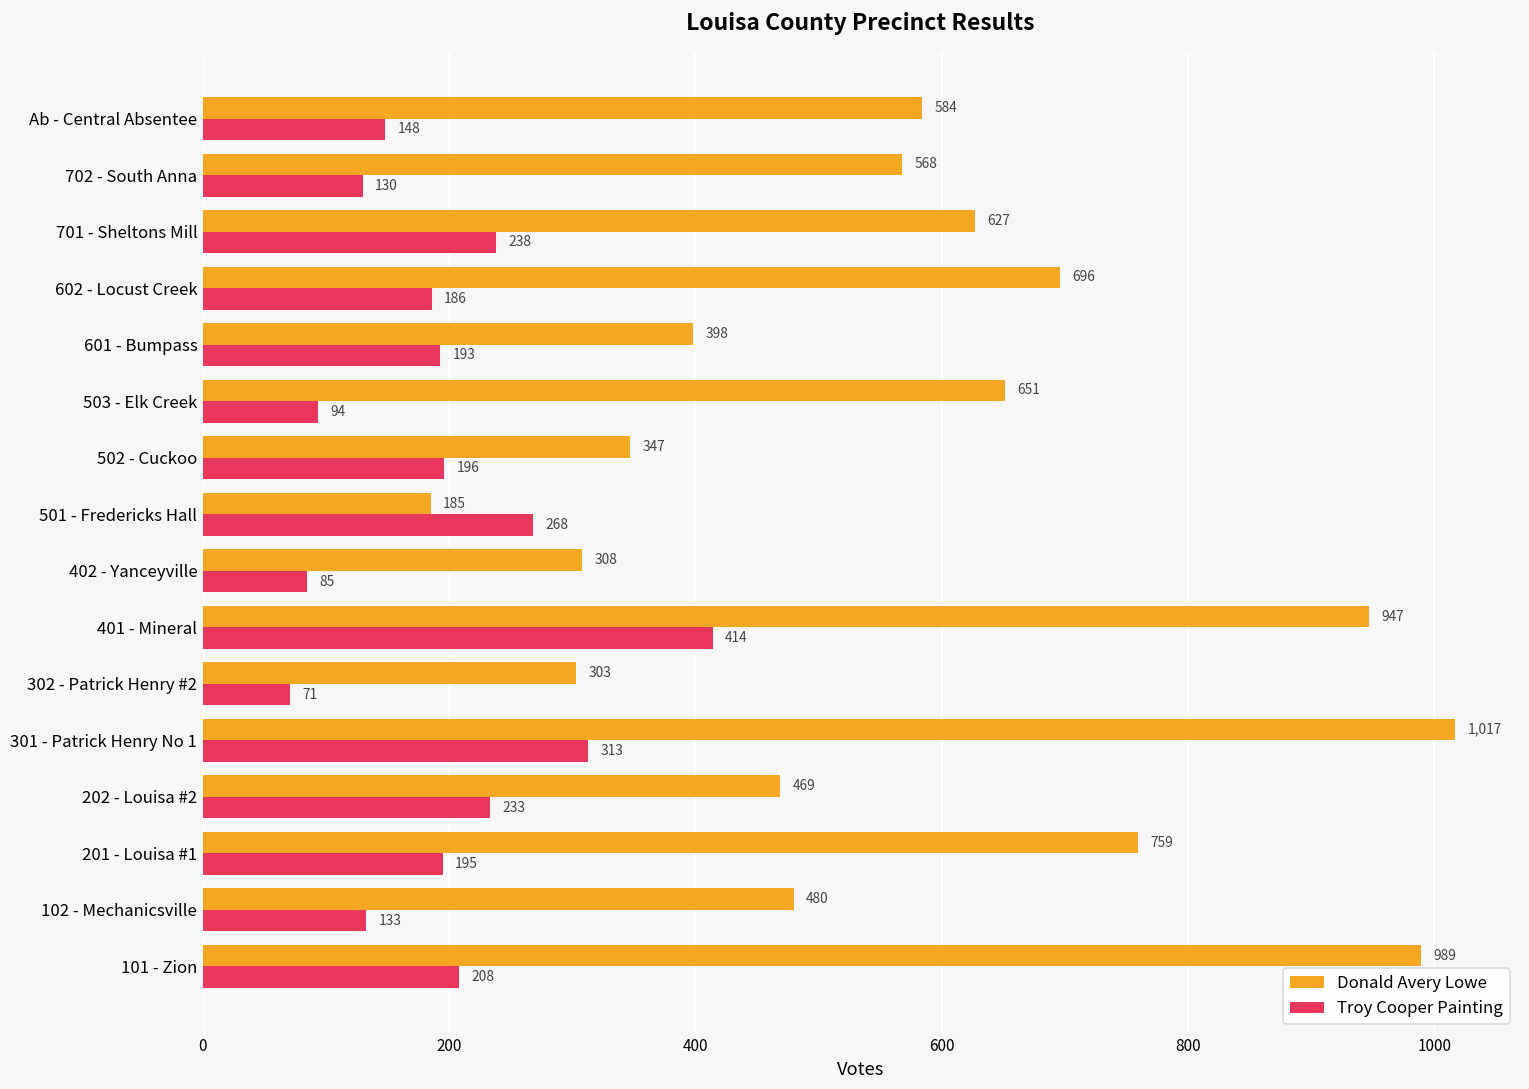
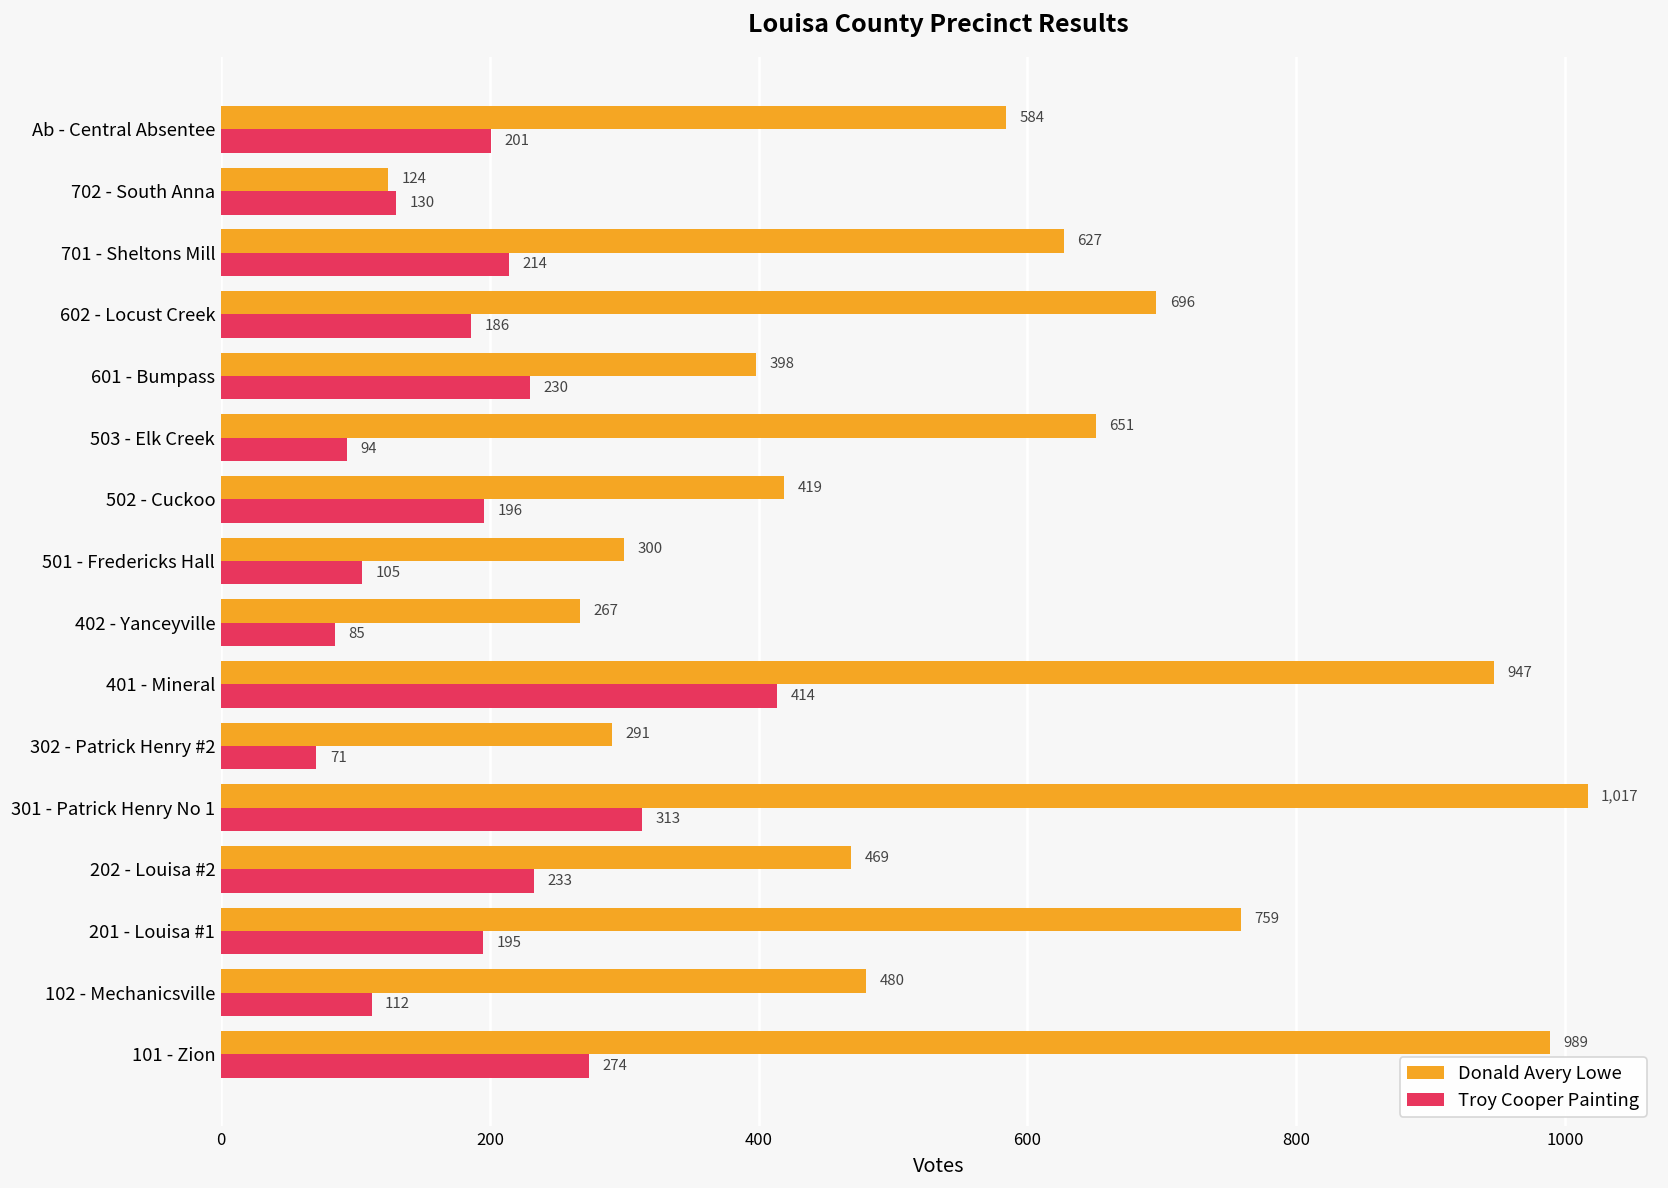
  {
    "Donald Avery Lowe": {
      "Ab - Central Absentee": "584",
-     "702 - South Anna": "568",
+     "702 - South Anna": "124",
      "701 - Sheltons Mill": "627",
      "602 - Locust Creek": "696",
      "601 - Bumpass": "398",
      "503 - Elk Creek": "651",
-     "502 - Cuckoo": "347",
-     "501 - Fredericks Hall": "185",
-     "402 - Yanceyville": "308",
+     "502 - Cuckoo": "419",
+     "501 - Fredericks Hall": "300",
+     "402 - Yanceyville": "267",
      "401 - Mineral": "947",
-     "302 - Patrick Henry #2": "303",
+     "302 - Patrick Henry #2": "291",
      "301 - Patrick Henry No 1": "1,017",
      "202 - Louisa #2": "469",
      "201 - Louisa #1": "759",
      "102 - Mechanicsville": "480",
      "101 - Zion": "989"
    },
    "Troy Cooper Painting": {
-     "Ab - Central Absentee": "148",
+     "Ab - Central Absentee": "201",
      "702 - South Anna": "130",
-     "701 - Sheltons Mill": "238",
+     "701 - Sheltons Mill": "214",
      "602 - Locust Creek": "186",
-     "601 - Bumpass": "193",
+     "601 - Bumpass": "230",
      "503 - Elk Creek": "94",
      "502 - Cuckoo": "196",
-     "501 - Fredericks Hall": "268",
+     "501 - Fredericks Hall": "105",
      "402 - Yanceyville": "85",
      "401 - Mineral": "414",
      "302 - Patrick Henry #2": "71",
      "301 - Patrick Henry No 1": "313",
      "202 - Louisa #2": "233",
      "201 - Louisa #1": "195",
-     "102 - Mechanicsville": "133",
-     "101 - Zion": "208"
+     "102 - Mechanicsville": "112",
+     "101 - Zion": "274"
    }
  }
